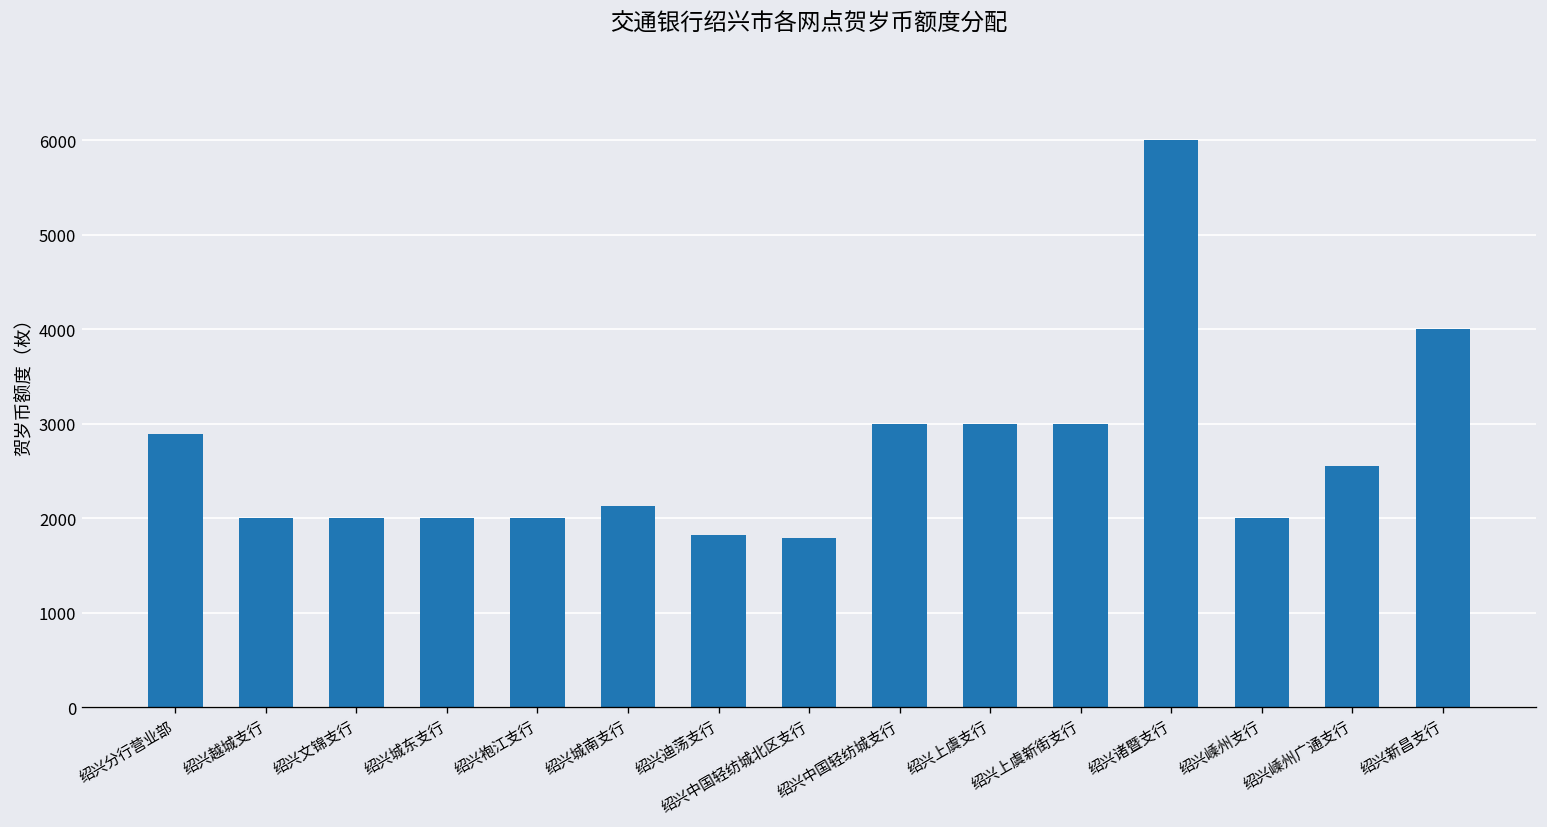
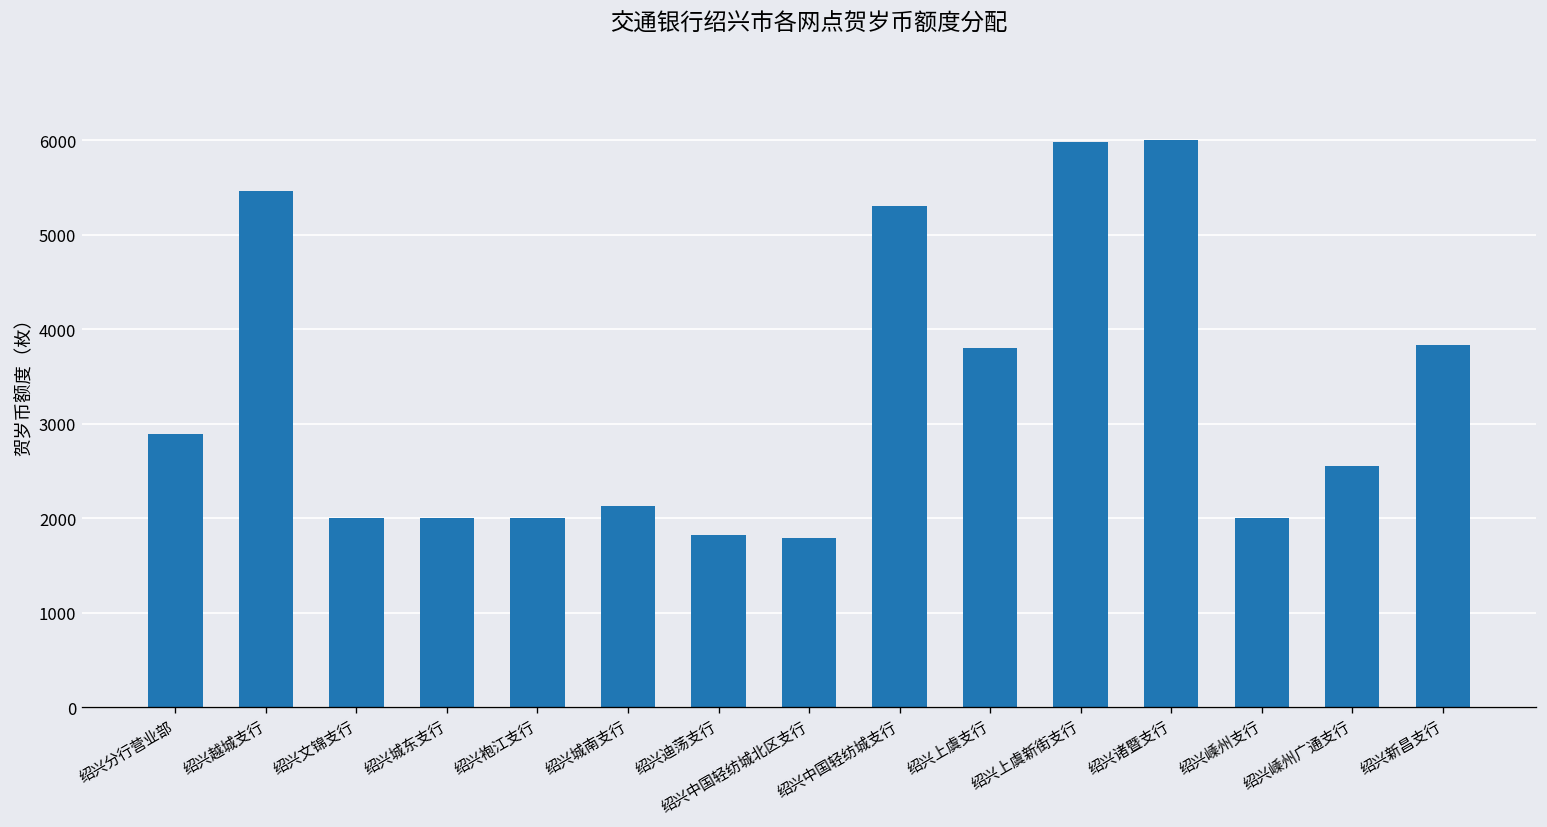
  {
    "绍兴分行营业部": 2900,
-   "绍兴越城支行": 2000,
+   "绍兴越城支行": 5500,
    "绍兴文锦支行": 2000,
    "绍兴城东支行": 2000,
    "绍兴袍江支行": 2000,
    "绍兴城南支行": 2100,
    "绍兴迪荡支行": 1800,
    "绍兴中国轻纺城北区支行": 1800,
-   "绍兴中国轻纺城支行": 3000,
-   "绍兴上虞支行": 3000,
-   "绍兴上虞新街支行": 3000,
+   "绍兴中国轻纺城支行": 5300,
+   "绍兴上虞支行": 3800,
+   "绍兴上虞新街支行": 6000,
    "绍兴诸暨支行": 6000,
    "绍兴嵊州支行": 2000,
    "绍兴嵊州广通支行": 2600,
-   "绍兴新昌支行": 4000
+   "绍兴新昌支行": 3800
  }
